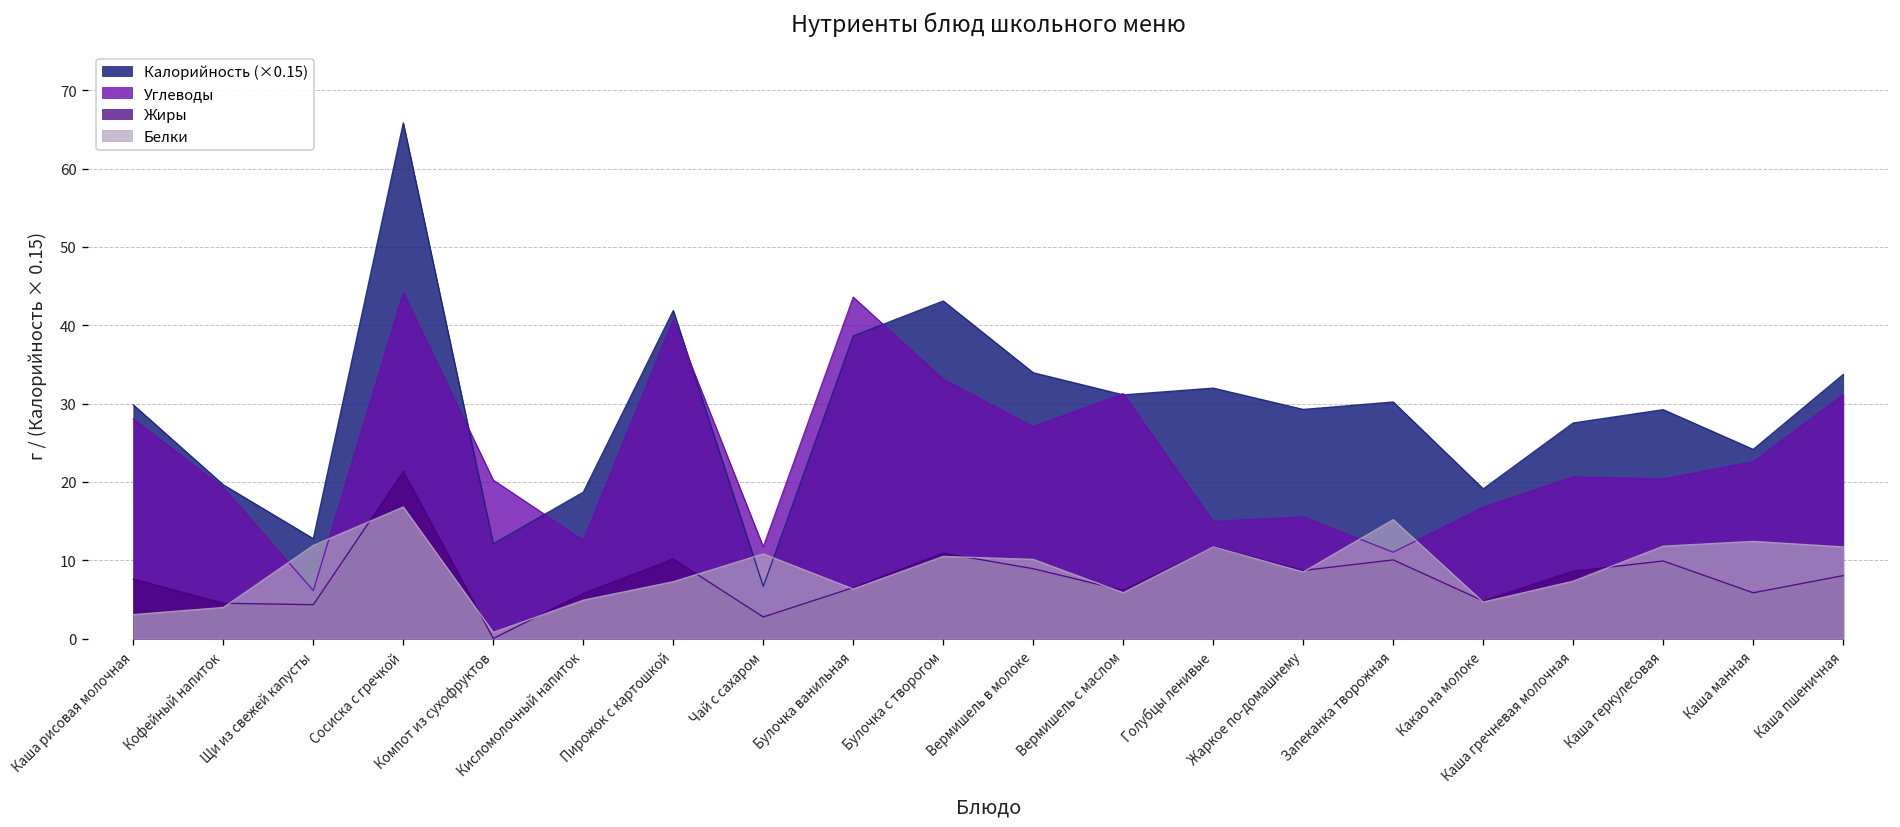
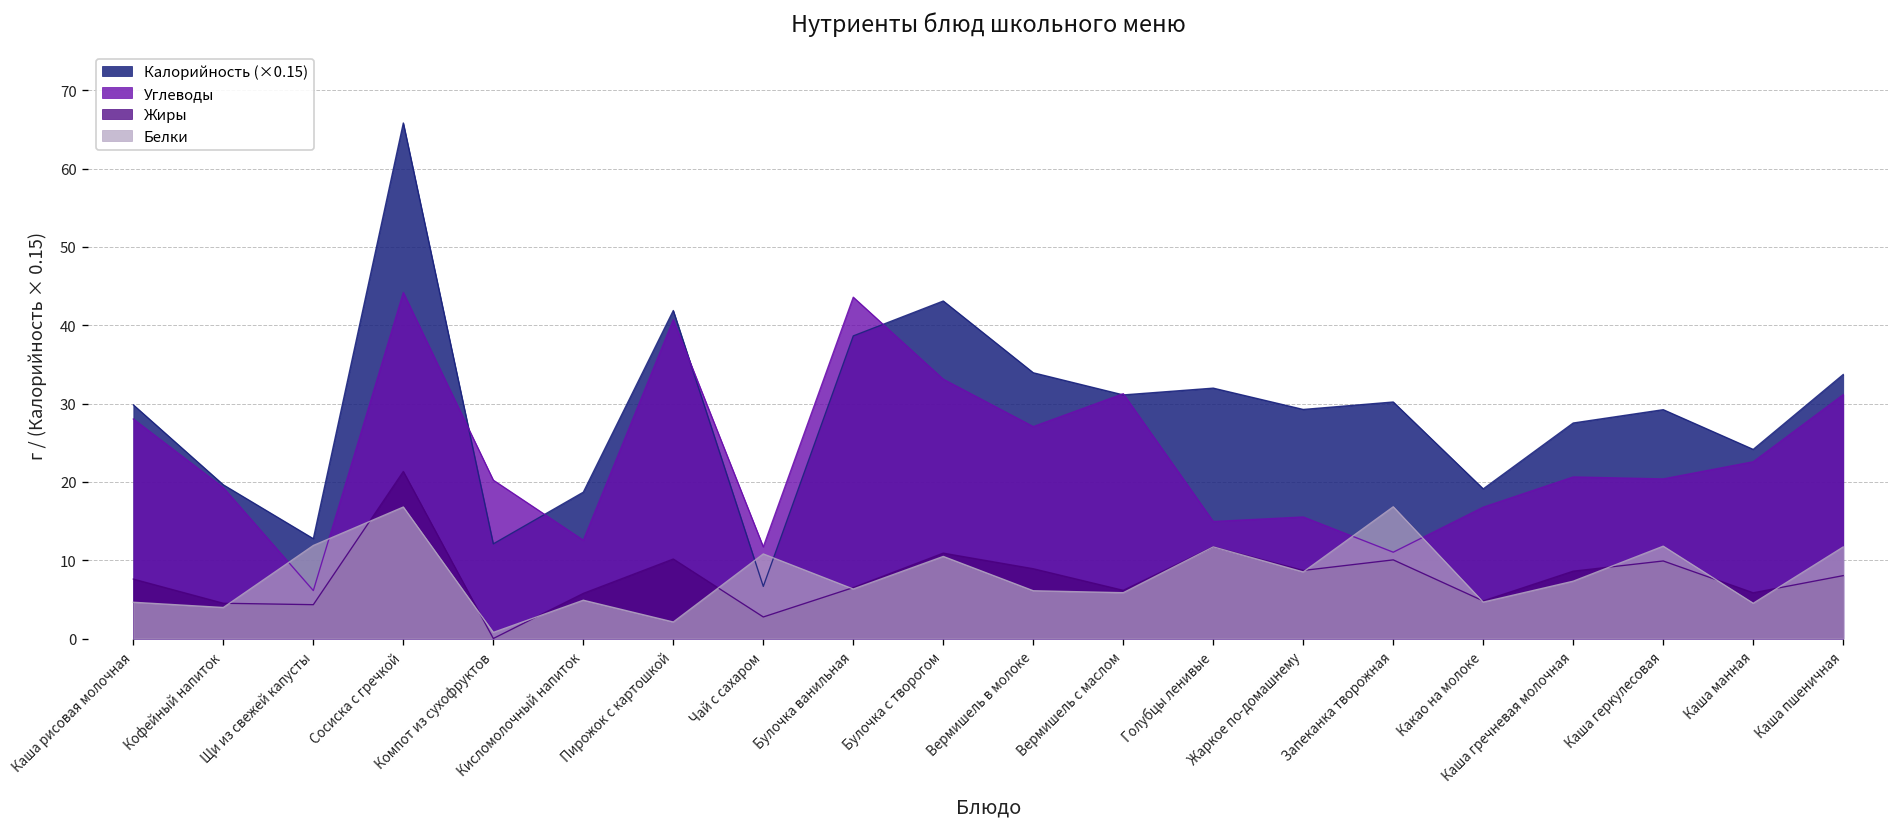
  {
    "Белки": {
-     "Каша рисовая молочная": 3,
+     "Каша рисовая молочная": 5,
      "Кофейный напиток": 4,
      "Щи из свежей капусты": 12,
      "Сосиска с гречкой": 17,
      "Компот из сухофруктов": 1,
      "Кисломолочный напиток": 5,
-     "Пирожок с картошкой": 7,
+     "Пирожок с картошкой": 2,
      "Чай с сахаром": 11,
      "Булочка с творогом": 10,
-     "Вермишель в молоке": 10,
-     "Запеканка творожная": 15,
+     "Вермишель в молоке": 6,
+     "Запеканка творожная": 17,
      "Каша гречневая молочная": 7,
      "Каша геркулесовая": 12,
-     "Каша манная": 12,
+     "Каша манная": 5,
      "Каша пшеничная": 12
    }
  }
